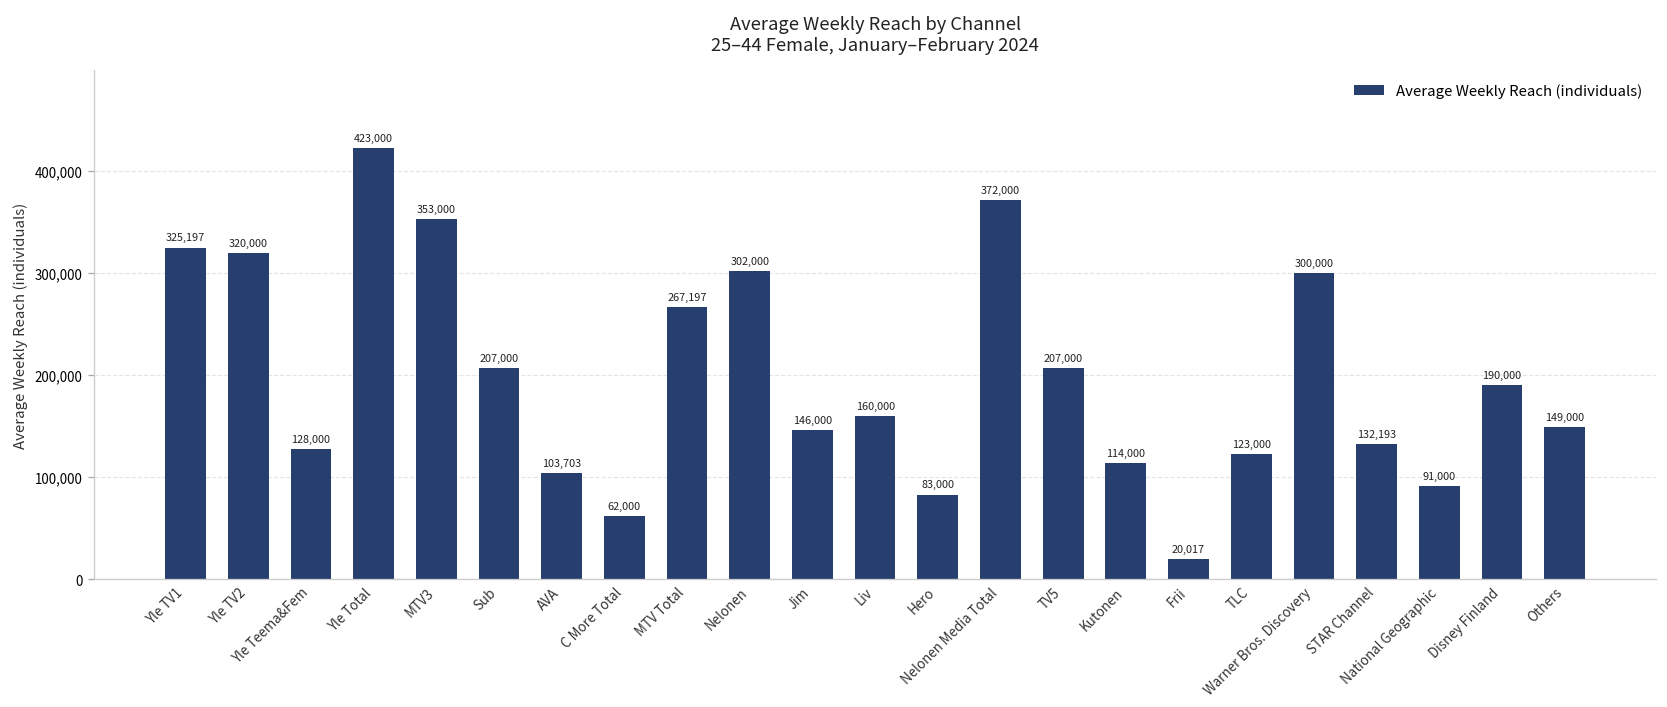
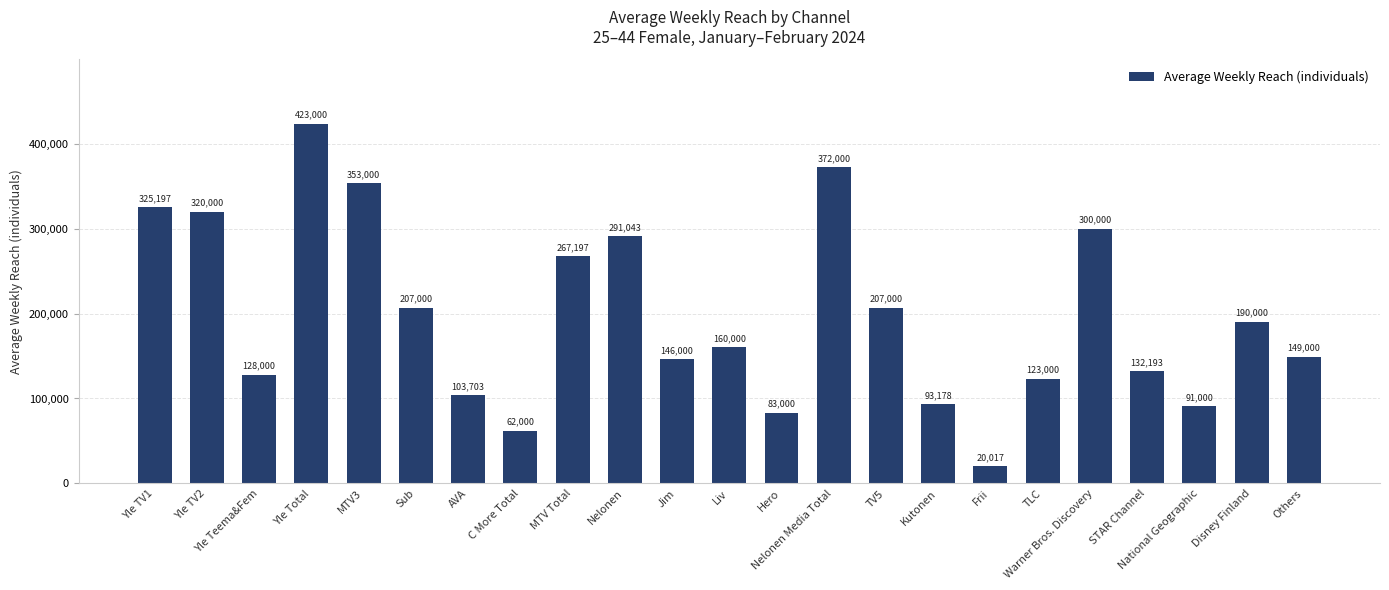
  {
    "Yle TV1": "325,197",
    "Yle TV2": "320,000",
    "Yle Teema&Fem": "128,000",
    "Yle Total": "423,000",
    "MTV3": "353,000",
    "Sub": "207,000",
    "AVA": "103,703",
    "C More Total": "62,000",
    "MTV Total": "267,197",
-   "Nelonen": "302,000",
+   "Nelonen": "291,043",
    "Jim": "146,000",
    "Liv": "160,000",
    "Hero": "83,000",
    "Nelonen Media Total": "372,000",
    "TV5": "207,000",
-   "Kutonen": "114,000",
+   "Kutonen": "93,178",
    "Frii": "20,017",
    "TLC": "123,000",
    "Warner Bros. Discovery": "300,000",
    "STAR Channel": "132,193",
    "National Geographic": "91,000",
    "Disney Finland": "190,000",
    "Others": "149,000"
  }
